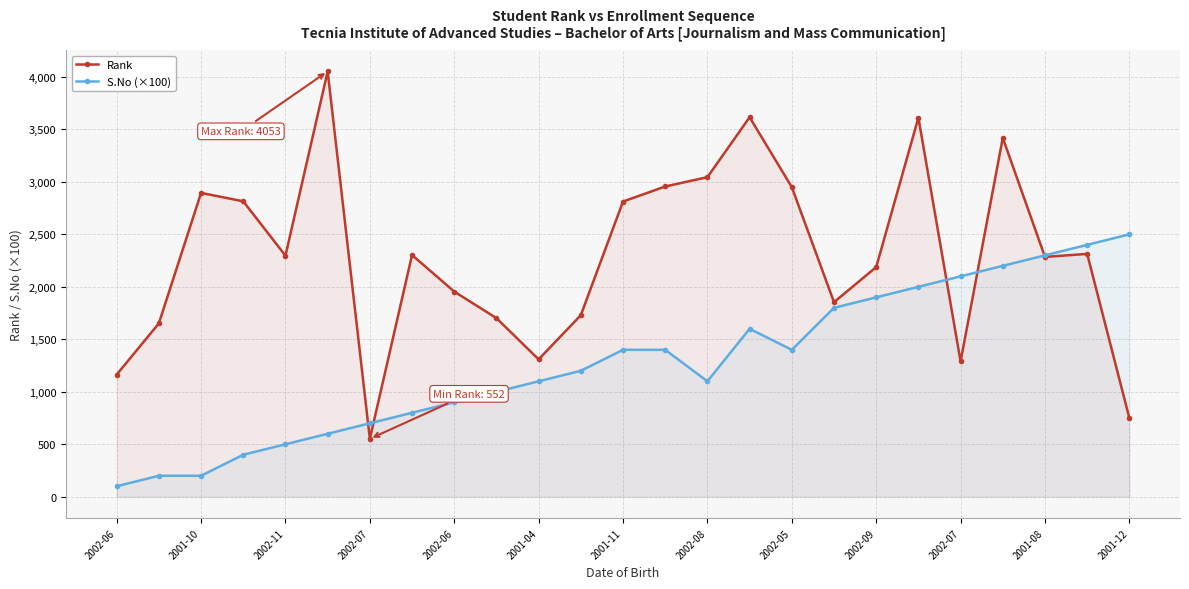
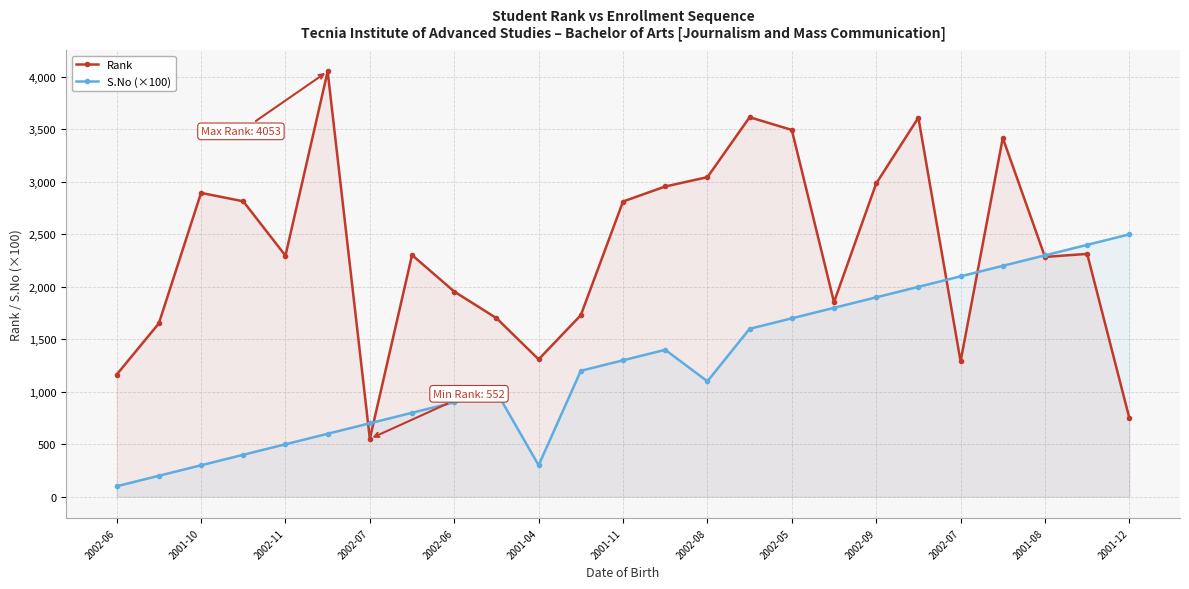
  {
    "Rank": {
      "2001-10": "2,900",
      "2002-11": "2,300",
      "2001-04": "1,310",
      "2001-11": "2,810",
      "2002-08": "3,050",
-     "2002-05": "2,950",
-     "2002-09": "2,190",
+     "2002-05": "3,500",
+     "2002-09": "2,990",
      "2001-12": "750"
    },
    "S.No (×100)": {
-     "2001-10": "200",
+     "2001-10": "300",
      "2002-11": "500",
-     "2001-04": "1,100",
-     "2001-11": "1,400",
+     "2001-04": "300",
+     "2001-11": "1,300",
      "2002-08": "1,100",
-     "2002-05": "1,400",
+     "2002-05": "1,700",
      "2002-09": "1,900",
      "2001-12": "2,500"
    }
  }
